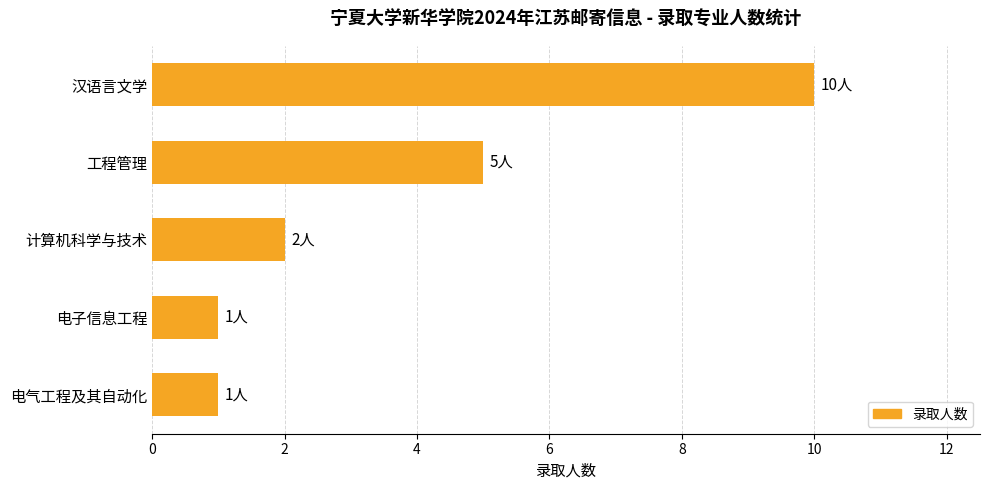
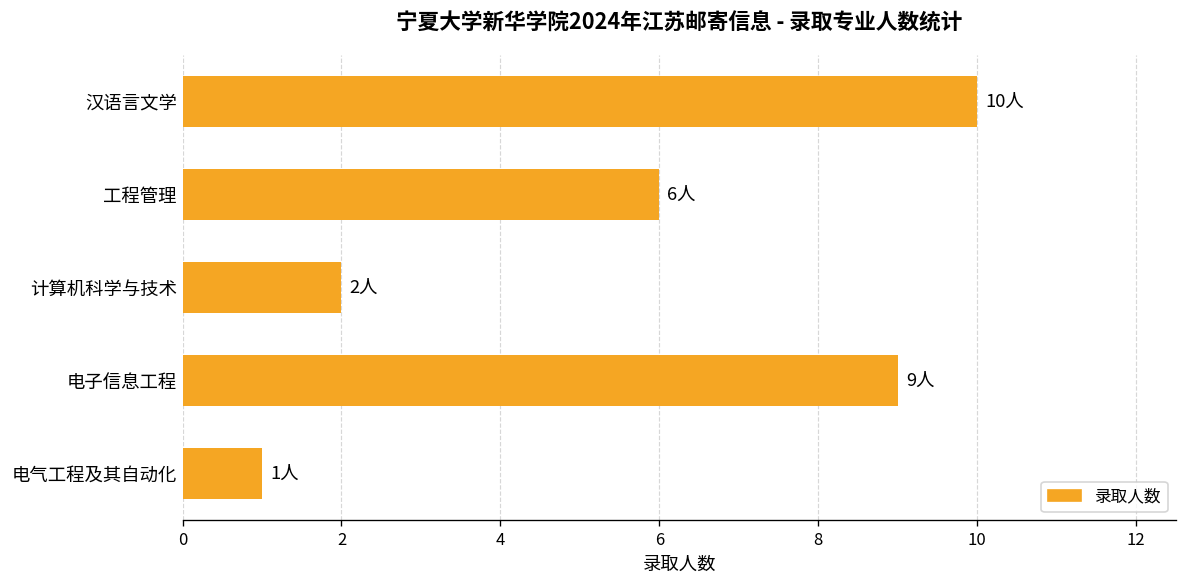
  {
    "汉语言文学": "10人",
-   "工程管理": "5人",
+   "工程管理": "6人",
    "计算机科学与技术": "2人",
-   "电子信息工程": "1人",
+   "电子信息工程": "9人",
    "电气工程及其自动化": "1人"
  }
